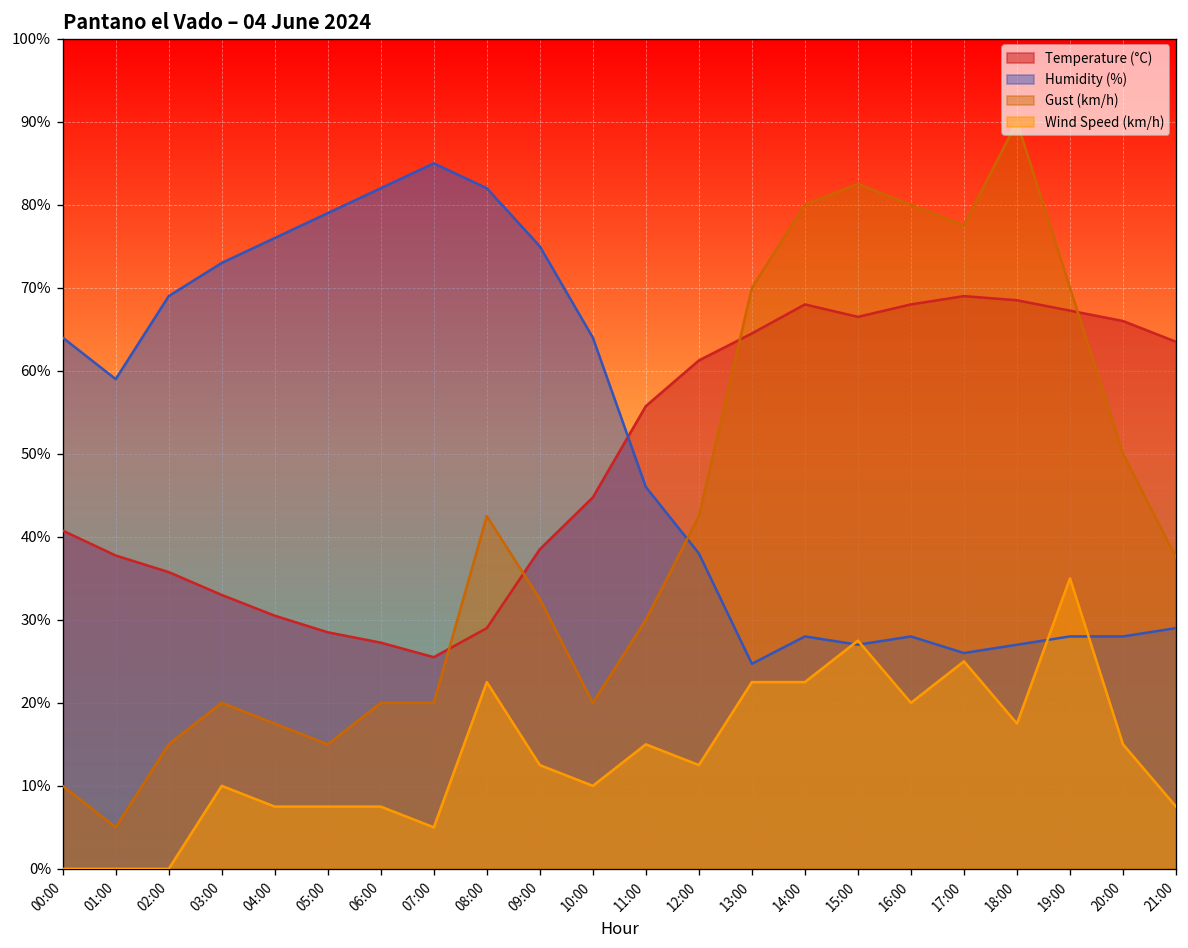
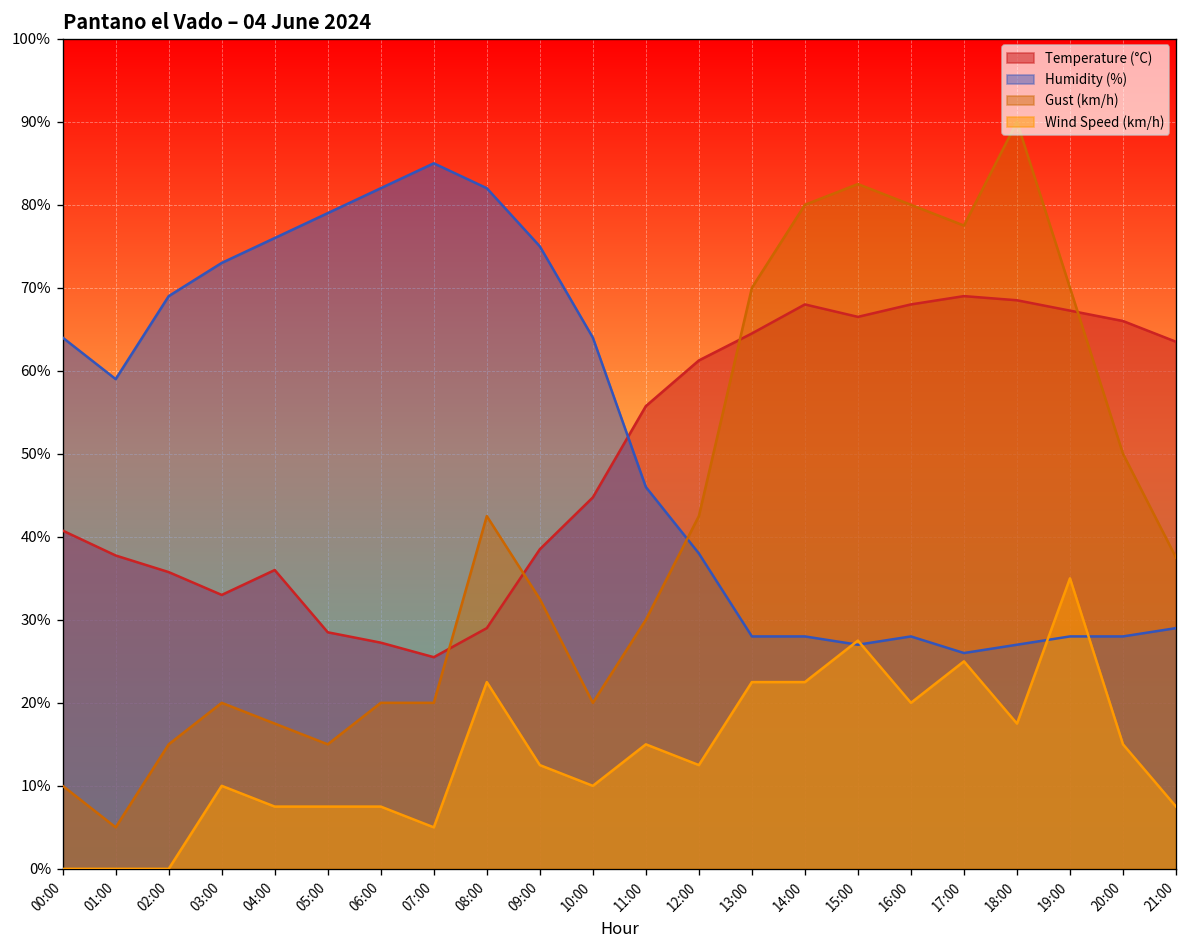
  {
    "Temperature (°C)": {
      "00:00": "41%",
      "01:00": "38%",
      "02:00": "36%",
      "03:00": "33%",
-     "04:00": "30%",
+     "04:00": "36%",
      "05:00": "28%",
      "06:00": "27%",
      "07:00": "25%",
      "08:00": "29%",
      "09:00": "38%",
      "10:00": "45%",
      "11:00": "56%",
      "12:00": "61%",
      "13:00": "64%",
      "14:00": "68%",
      "15:00": "66%",
      "16:00": "68%",
      "17:00": "69%",
      "18:00": "68%",
      "19:00": "67%",
      "20:00": "66%",
      "21:00": "63%"
    },
    "Humidity (%)": {
      "00:00": "64%",
      "01:00": "59%",
      "02:00": "69%",
      "03:00": "73%",
      "04:00": "76%",
      "05:00": "79%",
      "06:00": "82%",
      "07:00": "85%",
      "08:00": "82%",
      "09:00": "75%",
      "10:00": "64%",
      "11:00": "46%",
      "12:00": "38%",
-     "13:00": "25%",
+     "13:00": "28%",
      "14:00": "28%",
      "15:00": "27%",
      "16:00": "28%",
      "17:00": "26%",
      "18:00": "27%",
      "19:00": "28%",
      "20:00": "28%",
      "21:00": "29%"
    }
  }
